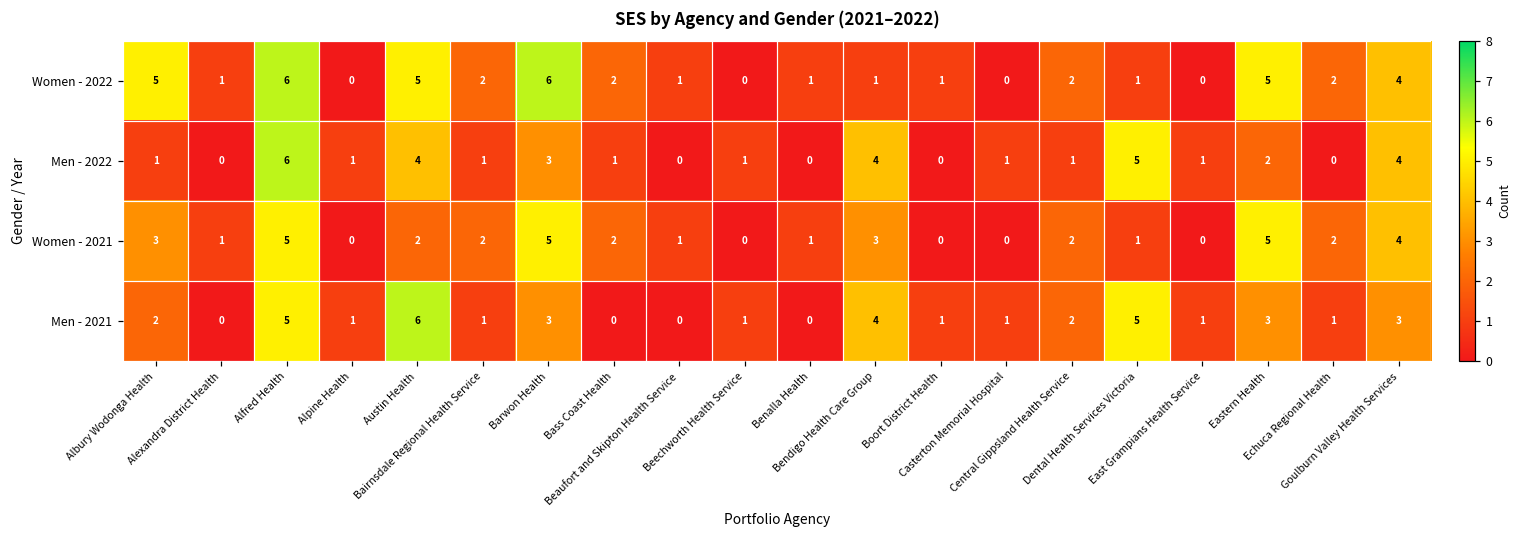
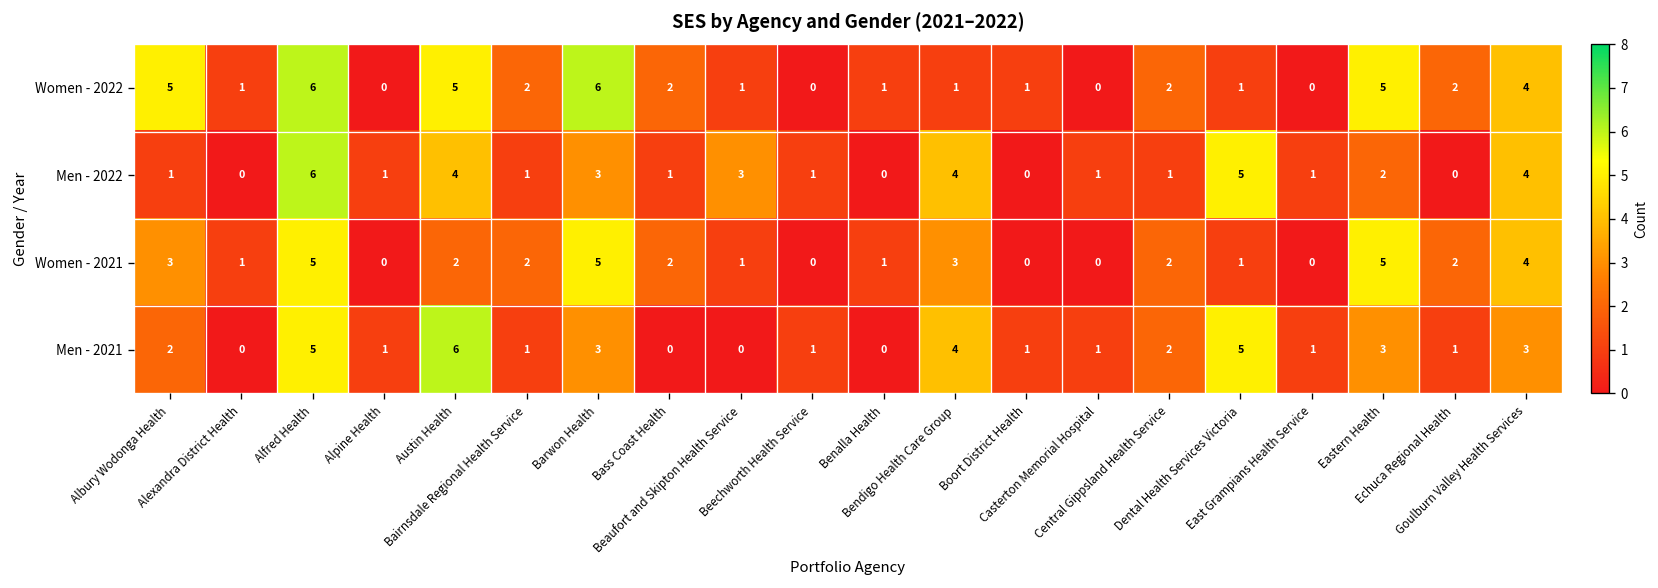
  {
    "Women - 2022": {
      "Albury Wodonga Health": 5,
      "Alexandra District Health": 1,
      "Alfred Health": 6,
      "Alpine Health": 0,
      "Austin Health": 5,
      "Bairnsdale Regional Health Service": 2,
      "Barwon Health": 6,
      "Bass Coast Health": 2,
      "Beaufort and Skipton Health Service": 1,
      "Beechworth Health Service": 0,
      "Benalla Health": 1,
      "Bendigo Health Care Group": 1,
      "Boort District Health": 1,
      "Casterton Memorial Hospital": 0,
      "Central Gippsland Health Service": 2,
      "Dental Health Services Victoria": 1,
      "East Grampians Health Service": 0,
      "Eastern Health": 5,
      "Echuca Regional Health": 2,
      "Goulburn Valley Health Services": 4
    },
    "Men - 2022": {
      "Albury Wodonga Health": 1,
      "Alexandra District Health": 0,
      "Alfred Health": 6,
      "Alpine Health": 1,
      "Austin Health": 4,
      "Bairnsdale Regional Health Service": 1,
      "Barwon Health": 3,
      "Bass Coast Health": 1,
-     "Beaufort and Skipton Health Service": 0,
+     "Beaufort and Skipton Health Service": 3,
      "Beechworth Health Service": 1,
      "Benalla Health": 0,
      "Bendigo Health Care Group": 4,
      "Boort District Health": 0,
      "Casterton Memorial Hospital": 1,
      "Central Gippsland Health Service": 1,
      "Dental Health Services Victoria": 5,
      "East Grampians Health Service": 1,
      "Eastern Health": 2,
      "Echuca Regional Health": 0,
      "Goulburn Valley Health Services": 4
    },
    "Women - 2021": {
      "Albury Wodonga Health": 3,
      "Alexandra District Health": 1,
      "Alfred Health": 5,
      "Alpine Health": 0,
      "Austin Health": 2,
      "Bairnsdale Regional Health Service": 2,
      "Barwon Health": 5,
      "Bass Coast Health": 2,
      "Beaufort and Skipton Health Service": 1,
      "Beechworth Health Service": 0,
      "Benalla Health": 1,
      "Bendigo Health Care Group": 3,
      "Boort District Health": 0,
      "Casterton Memorial Hospital": 0,
      "Central Gippsland Health Service": 2,
      "Dental Health Services Victoria": 1,
      "East Grampians Health Service": 0,
      "Eastern Health": 5,
      "Echuca Regional Health": 2,
      "Goulburn Valley Health Services": 4
    },
    "Men - 2021": {
      "Albury Wodonga Health": 2,
      "Alexandra District Health": 0,
      "Alfred Health": 5,
      "Alpine Health": 1,
      "Austin Health": 6,
      "Bairnsdale Regional Health Service": 1,
      "Barwon Health": 3,
      "Bass Coast Health": 0,
      "Beaufort and Skipton Health Service": 0,
      "Beechworth Health Service": 1,
      "Benalla Health": 0,
      "Bendigo Health Care Group": 4,
      "Boort District Health": 1,
      "Casterton Memorial Hospital": 1,
      "Central Gippsland Health Service": 2,
      "Dental Health Services Victoria": 5,
      "East Grampians Health Service": 1,
      "Eastern Health": 3,
      "Echuca Regional Health": 1,
      "Goulburn Valley Health Services": 3
    }
  }
